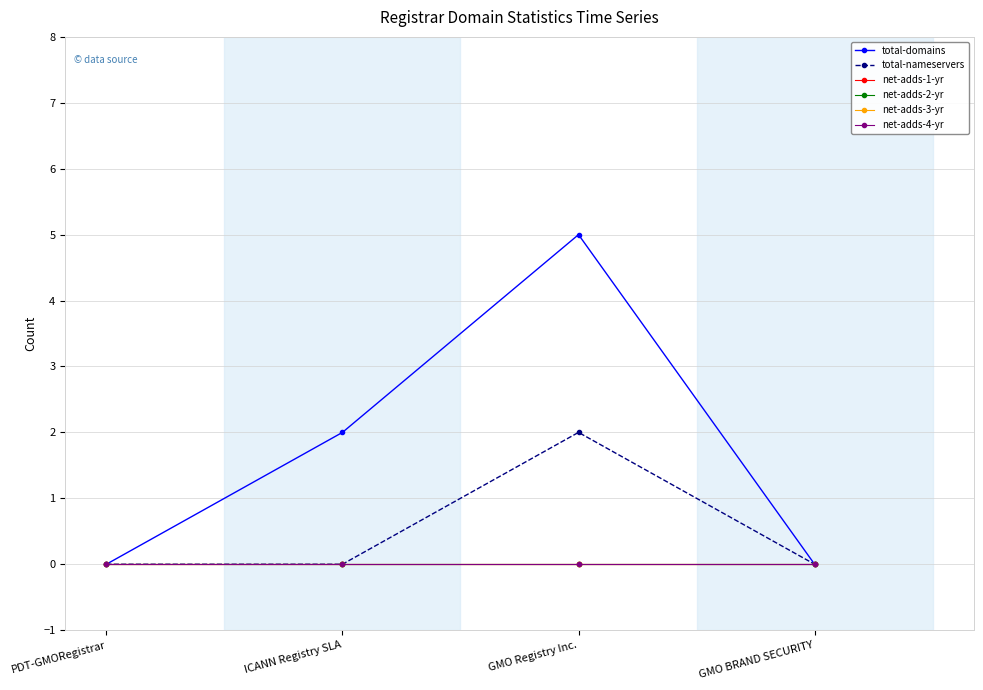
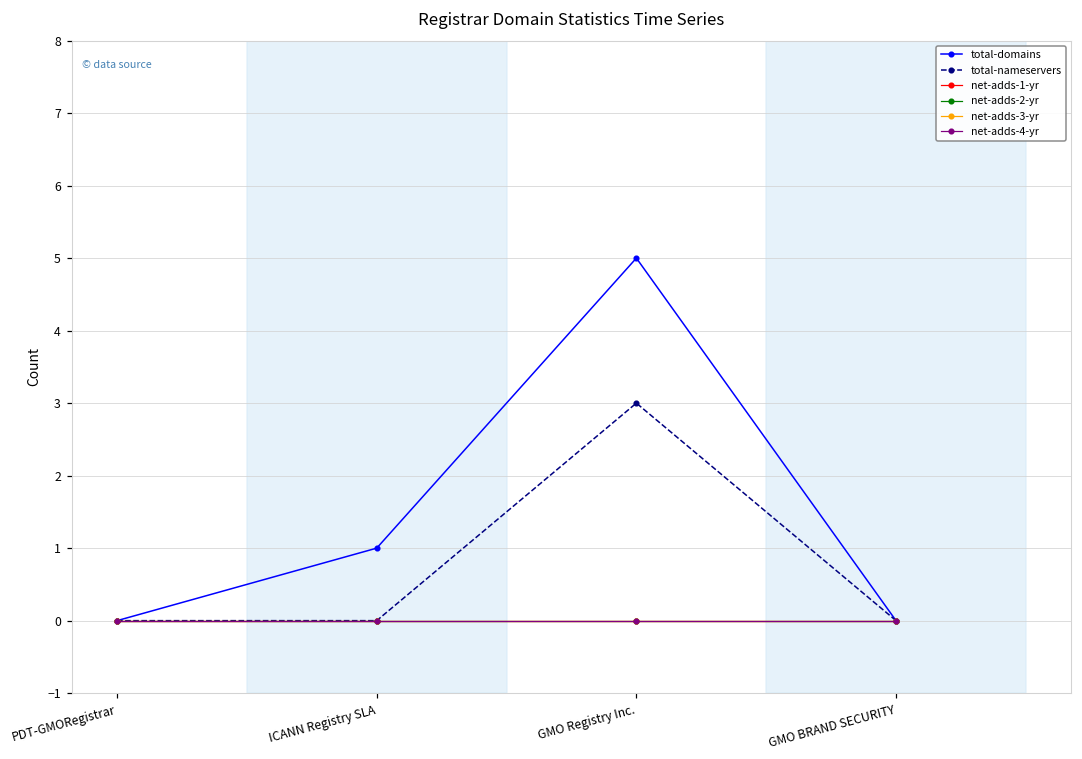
  {
    "total-domains": {
-     "ICANN Registry SLA": 2,
+     "ICANN Registry SLA": 1,
      "GMO Registry Inc.": 5
    },
    "total-nameservers": {
-     "GMO Registry Inc.": 2
+     "GMO Registry Inc.": 3
    },
    "net-adds-4-yr": {
      "GMO Registry Inc.": 0
    }
  }
